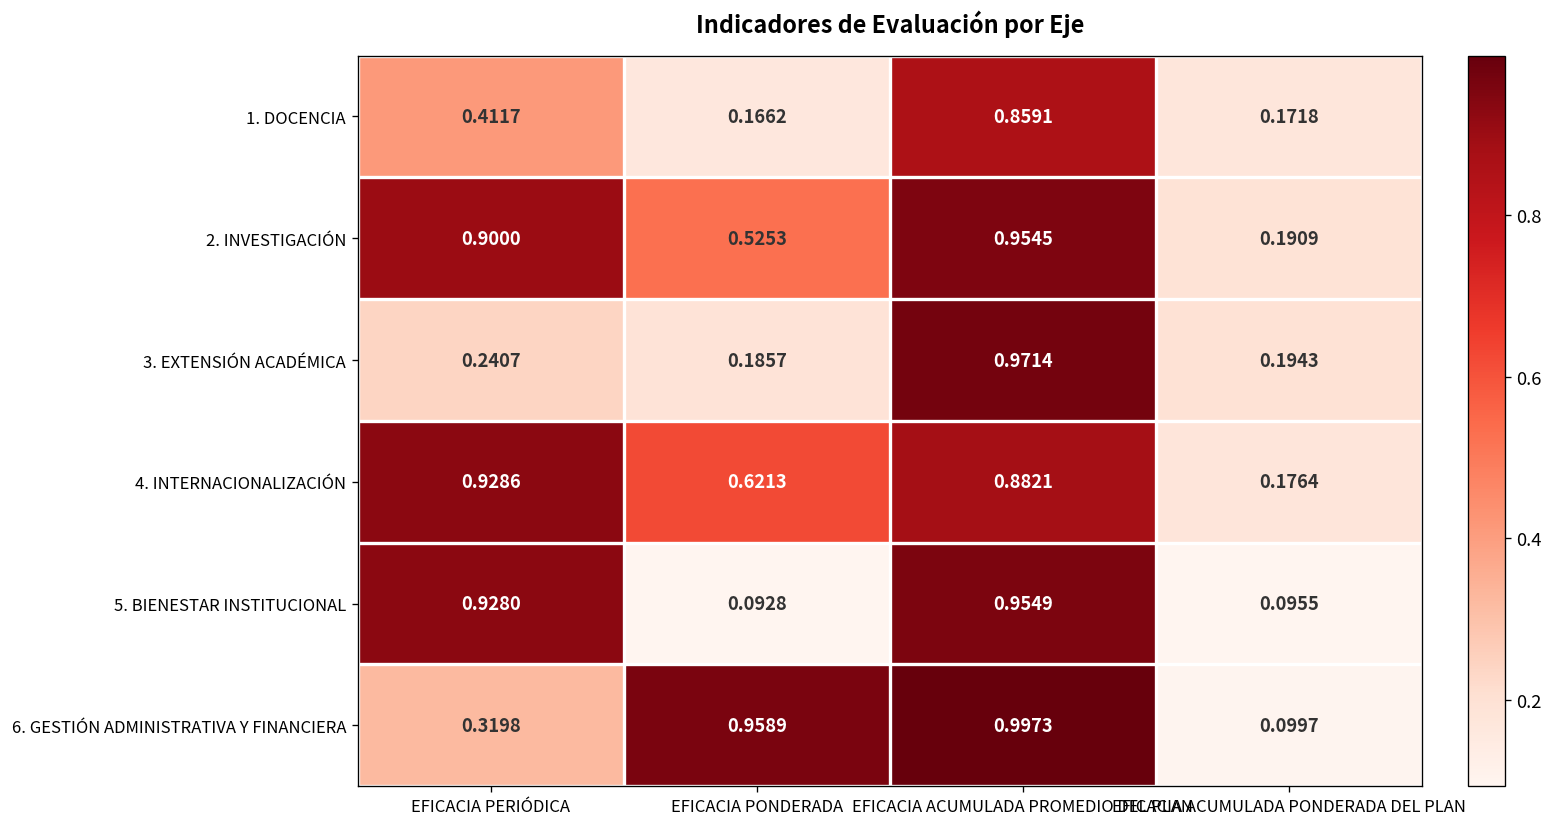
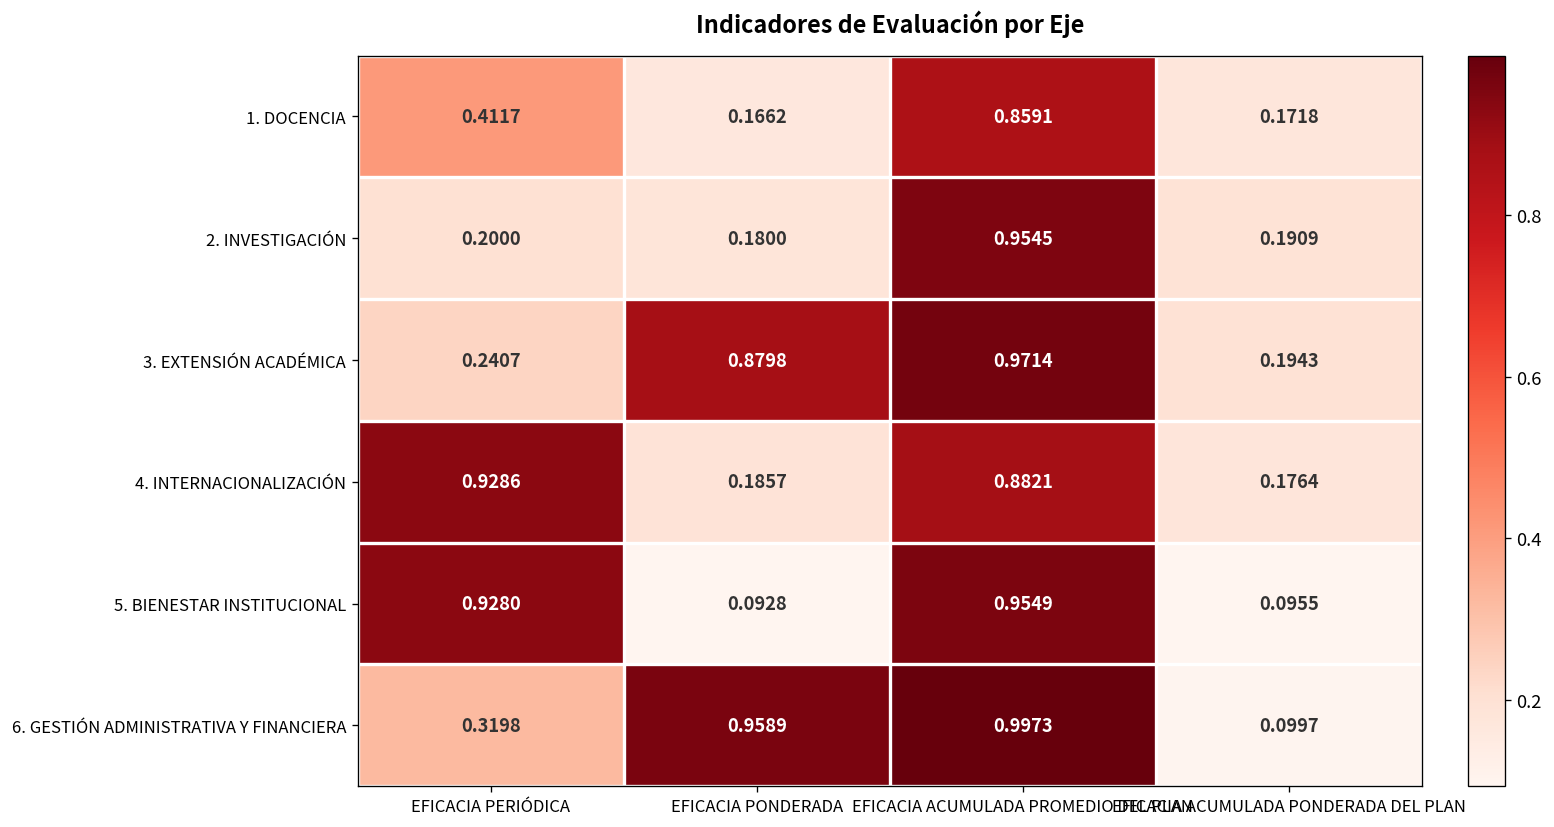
  {
    "1. DOCENCIA": {
      "EFICACIA PERIÓDICA": 0.4117,
      "EFICACIA PONDERADA": 0.1662
    },
    "2. INVESTIGACIÓN": {
-     "EFICACIA PERIÓDICA": 0.9000,
-     "EFICACIA PONDERADA": 0.5253
+     "EFICACIA PERIÓDICA": 0.2000,
+     "EFICACIA PONDERADA": 0.1800
    },
    "3. EXTENSIÓN ACADÉMICA": {
      "EFICACIA PERIÓDICA": 0.2407,
-     "EFICACIA PONDERADA": 0.1857
+     "EFICACIA PONDERADA": 0.8798
    },
    "4. INTERNACIONALIZACIÓN": {
      "EFICACIA PERIÓDICA": 0.9286,
-     "EFICACIA PONDERADA": 0.6213
+     "EFICACIA PONDERADA": 0.1857
    },
    "5. BIENESTAR INSTITUCIONAL": {
      "EFICACIA PERIÓDICA": 0.9280,
      "EFICACIA PONDERADA": 0.0928
    },
    "6. GESTIÓN ADMINISTRATIVA Y FINANCIERA": {
      "EFICACIA PERIÓDICA": 0.3198,
      "EFICACIA PONDERADA": 0.9589
    }
  }
